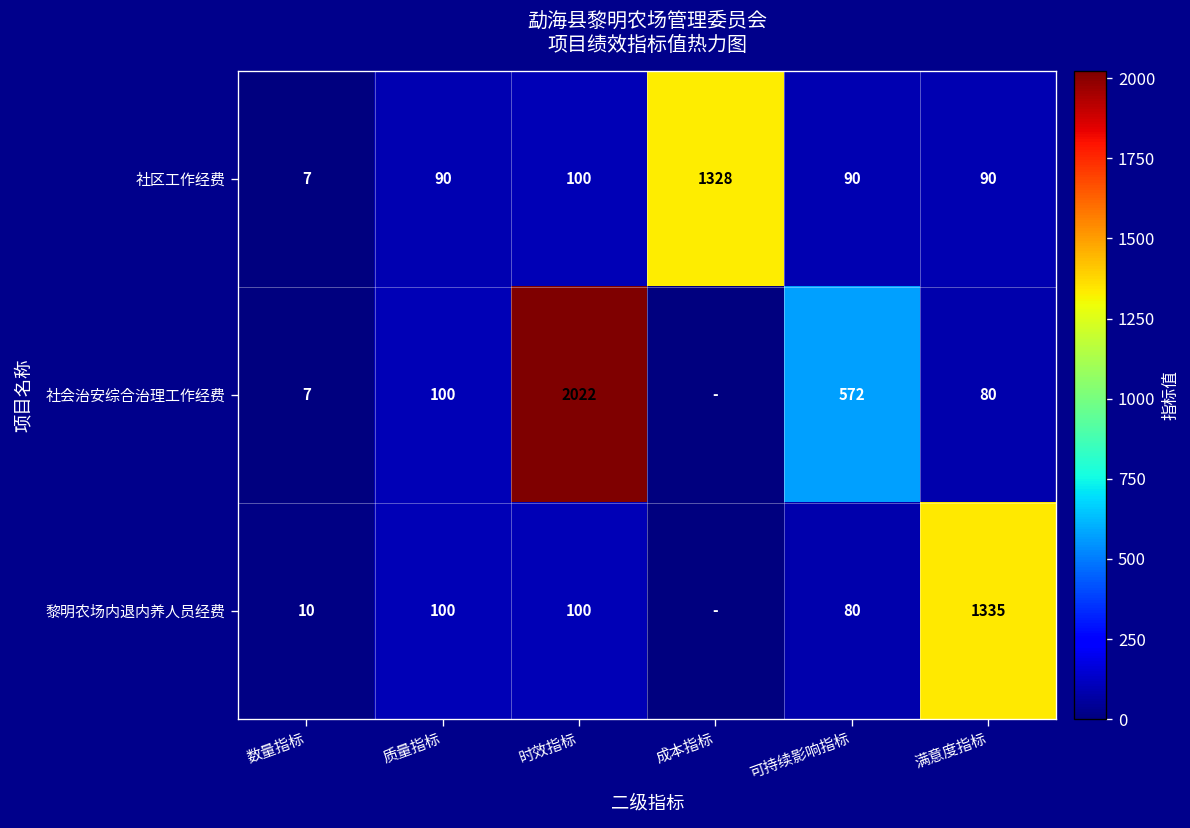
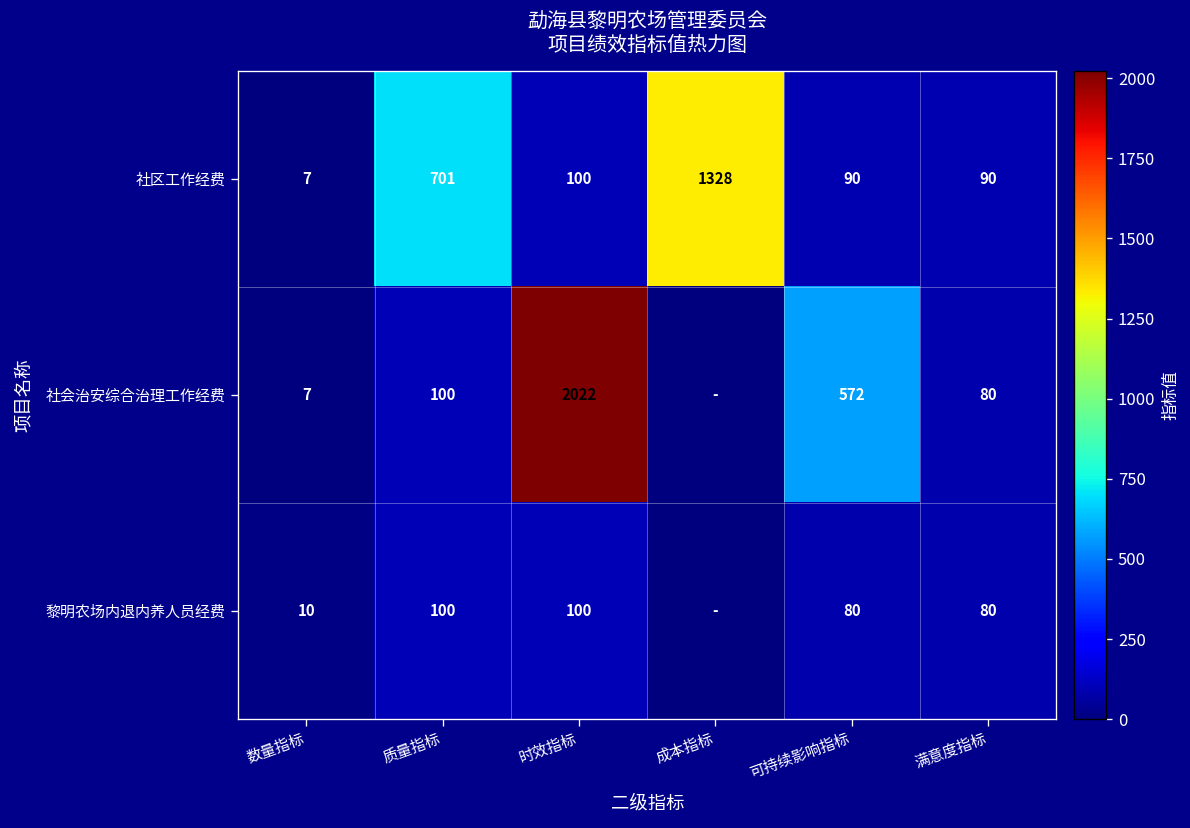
  {
    "社区工作经费": {
      "数量指标": 7,
-     "质量指标": 90,
+     "质量指标": 701,
      "时效指标": 100,
      "成本指标": 1328,
      "可持续影响指标": 90,
      "满意度指标": 90
    },
    "社会治安综合治理工作经费": {
      "数量指标": 7,
      "质量指标": 100,
      "时效指标": 2022,
      "可持续影响指标": 572,
      "满意度指标": 80
    },
    "黎明农场内退内养人员经费": {
      "数量指标": 10,
      "质量指标": 100,
      "时效指标": 100,
      "可持续影响指标": 80,
-     "满意度指标": 1335
+     "满意度指标": 80
    }
  }
